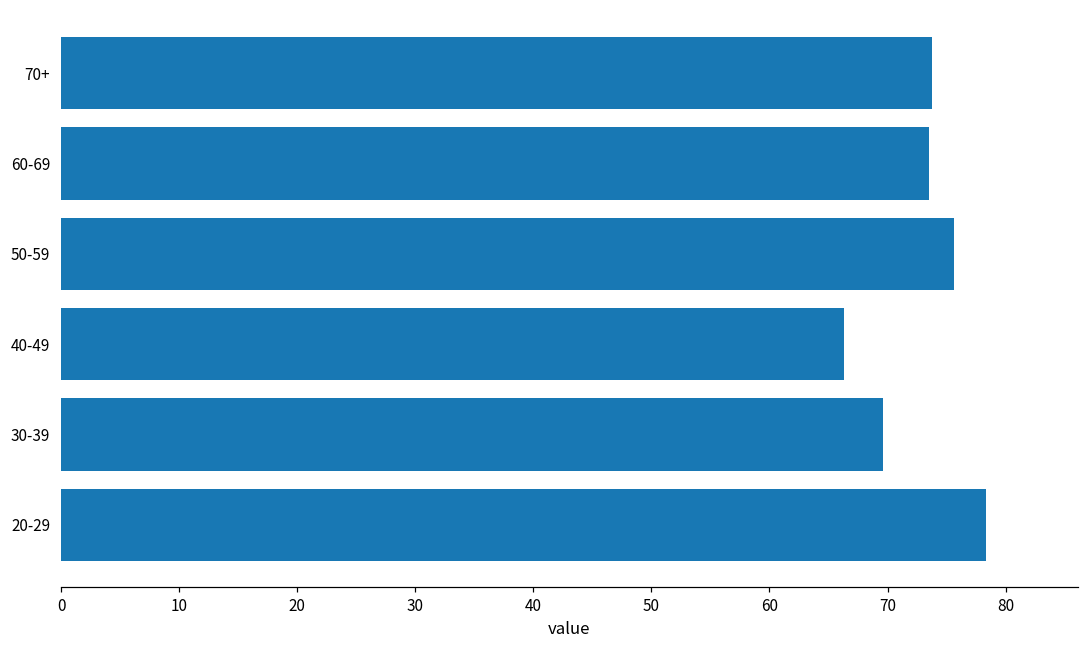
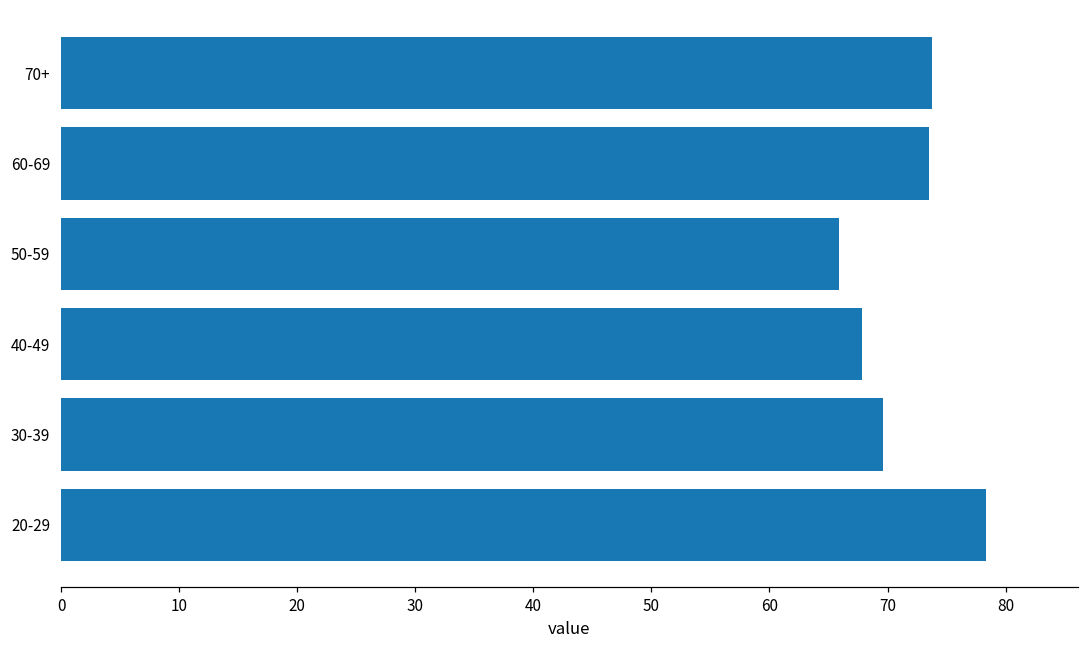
  {
    "70+": 73.8,
    "60-69": 73.5,
-   "50-59": 75.6,
-   "40-49": 66.3,
+   "50-59": 65.9,
+   "40-49": 67.8,
    "30-39": 69.6,
    "20-29": 78.3
  }
